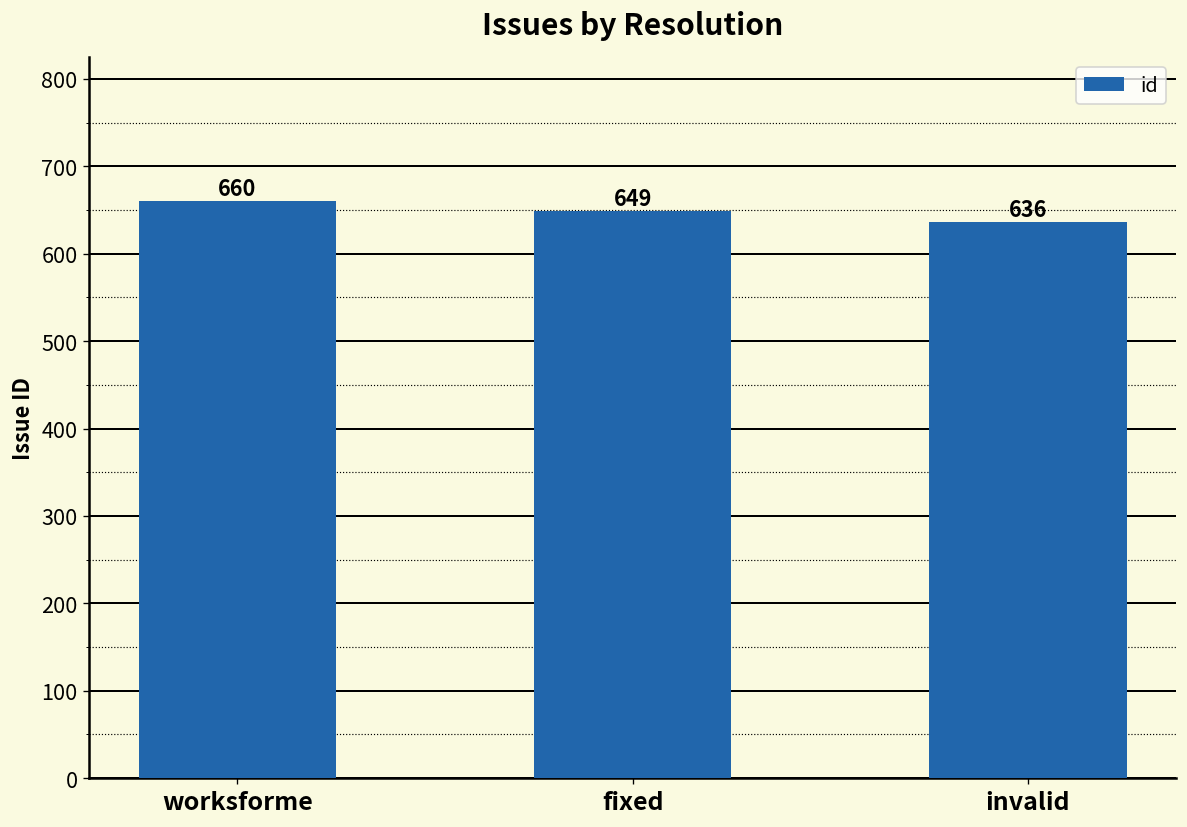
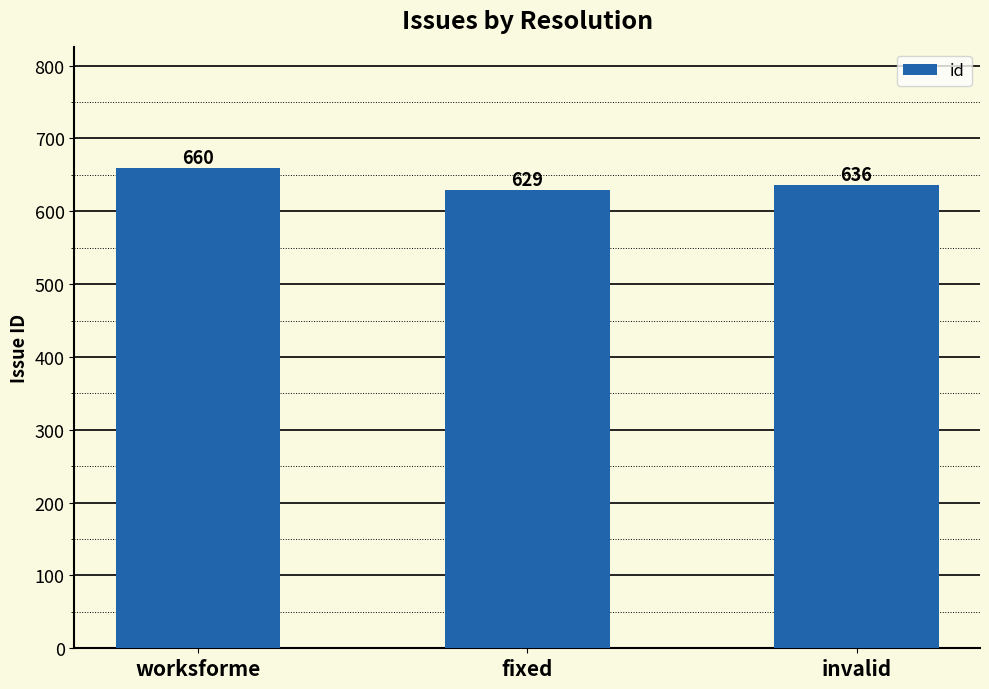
  {
    "worksforme": 660,
-   "fixed": 649,
+   "fixed": 629,
    "invalid": 636
  }
